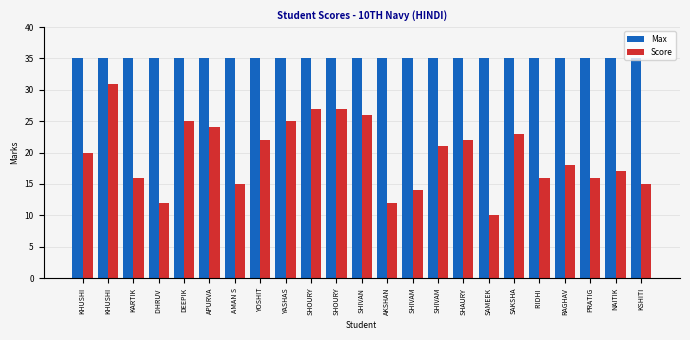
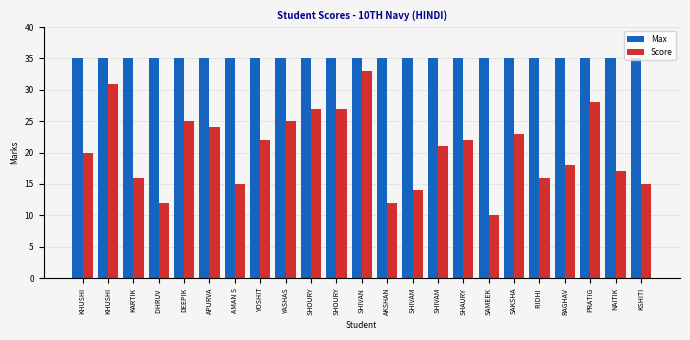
  {
    "Max": {
      "KARTIK": 35,
      "DHRUV": 35,
      "DEEPIK": 35,
      "APURVA": 35,
      "AMAN S": 35,
      "YOSHIT": 35,
      "YASHAS": 35,
      "SHIVAN": 35,
      "AKSHAN": 35,
      "SHAURY": 35,
      "SAMEEK": 35,
      "SAKSHA": 35,
      "RIDHI": 35,
      "RAGHAV": 35,
      "PRATIG": 35,
      "NAITIK": 35
    },
    "Score": {
      "KARTIK": 16,
      "DHRUV": 12,
      "DEEPIK": 25,
      "APURVA": 24,
      "AMAN S": 15,
      "YOSHIT": 22,
      "YASHAS": 25,
-     "SHIVAN": 26,
+     "SHIVAN": 33,
      "AKSHAN": 12,
      "SHAURY": 22,
      "SAMEEK": 10,
      "SAKSHA": 23,
      "RIDHI": 16,
      "RAGHAV": 18,
-     "PRATIG": 16,
+     "PRATIG": 28,
      "NAITIK": 17,
      "KSHITI": 15
    }
  }
